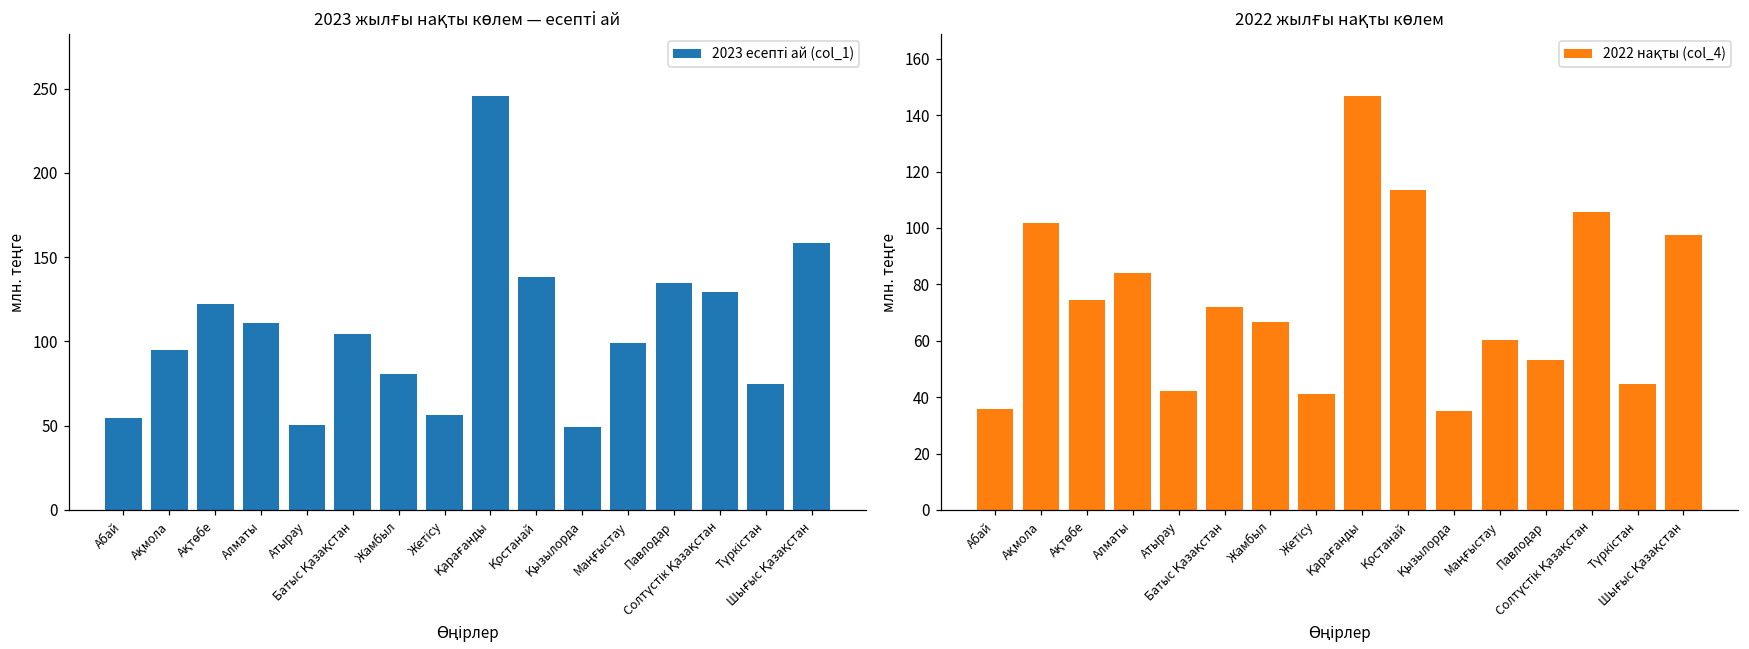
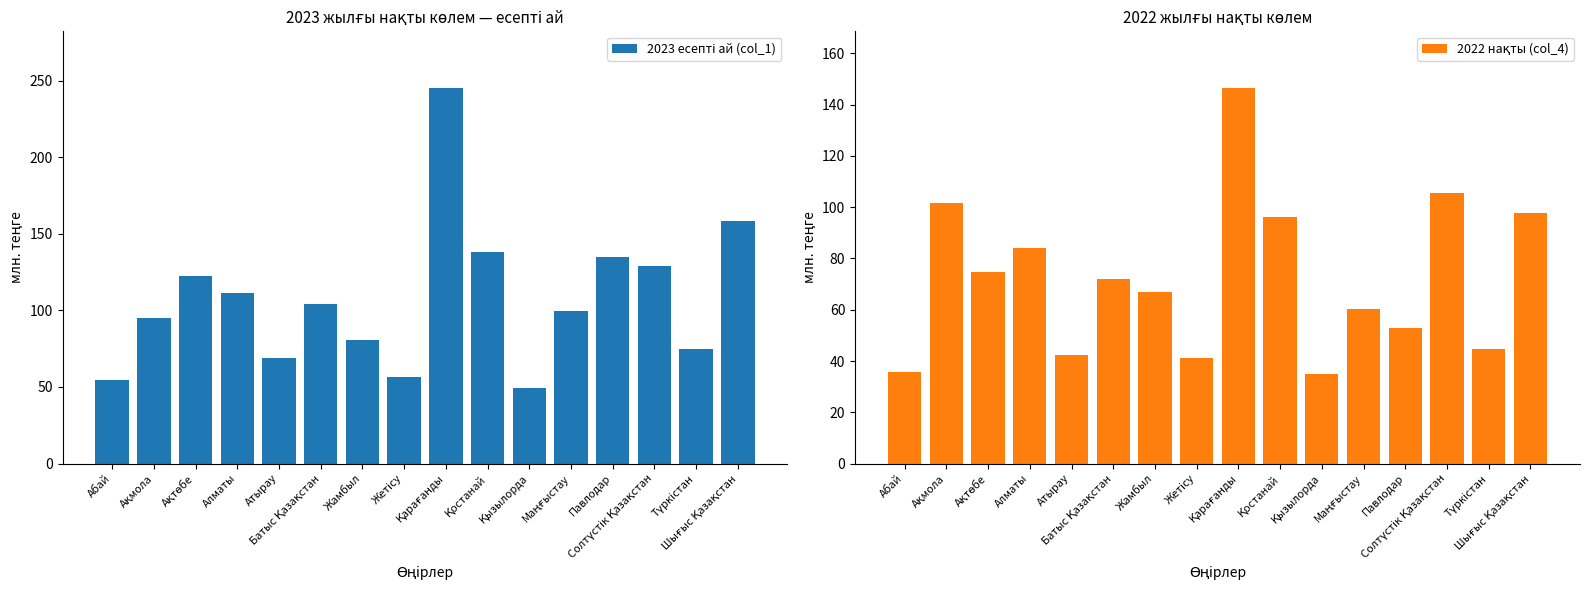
  {
    "2023 жылғы нақты көлем — есепті ай": {
      "Абай": 55,
      "Ақмола": 95,
      "Ақтөбе": 123,
      "Алматы": 111,
-     "Атырау": 51,
+     "Атырау": 69,
      "Батыс Қазақстан": 104,
      "Жамбыл": 81,
      "Жетісу": 56,
      "Қарағанды": 245,
      "Қостанай": 138,
      "Қызылорда": 50,
      "Маңғыстау": 99,
      "Павлодар": 135,
      "Солтүстік Қазақстан": 129,
      "Түркістан": 75,
      "Шығыс Қазақстан": 159
    },
    "2022 жылғы нақты көлем": {
      "Абай": 36,
      "Ақмола": 102,
      "Ақтөбе": 75,
      "Алматы": 84,
      "Атырау": 42,
      "Батыс Қазақстан": 72,
      "Жамбыл": 67,
      "Жетісу": 41,
      "Қарағанды": 147,
-     "Қостанай": 113,
+     "Қостанай": 96,
      "Қызылорда": 35,
      "Маңғыстау": 60,
      "Павлодар": 53,
      "Солтүстік Қазақстан": 106,
      "Түркістан": 45,
      "Шығыс Қазақстан": 98
    }
  }
